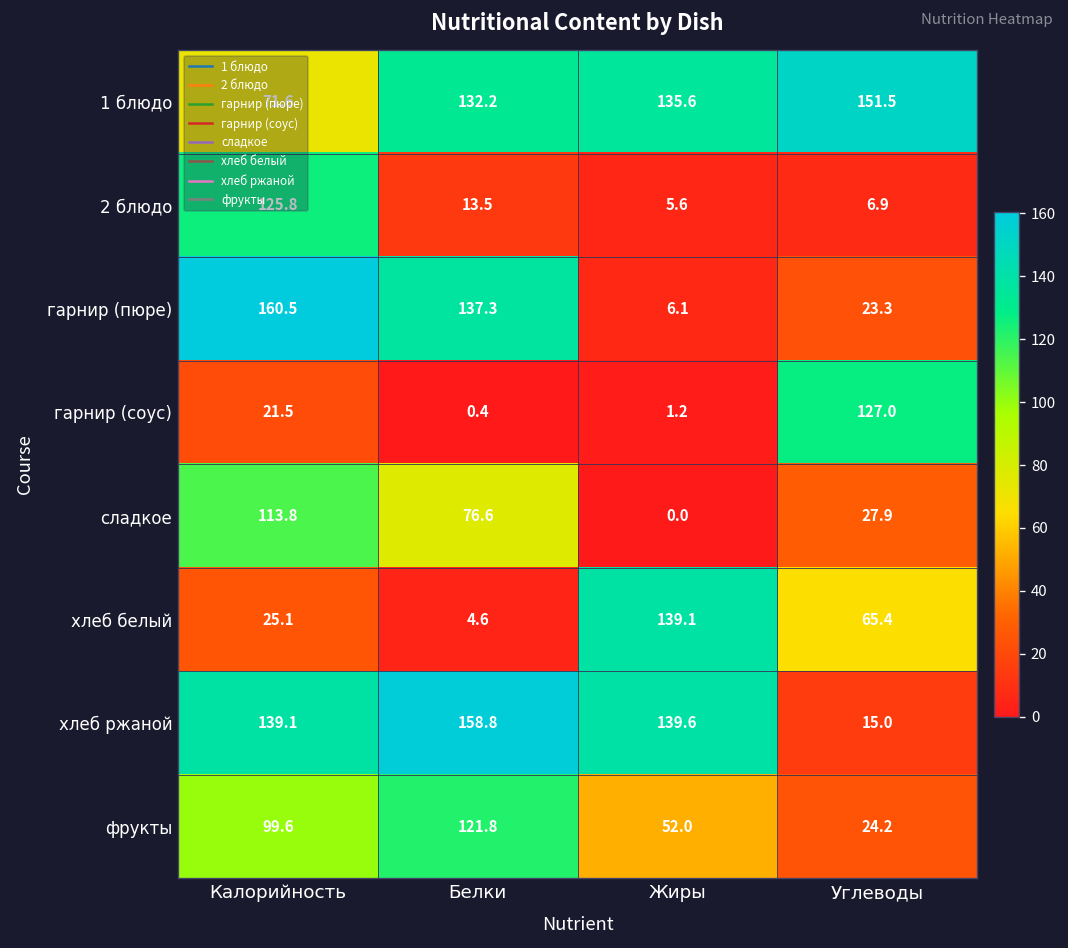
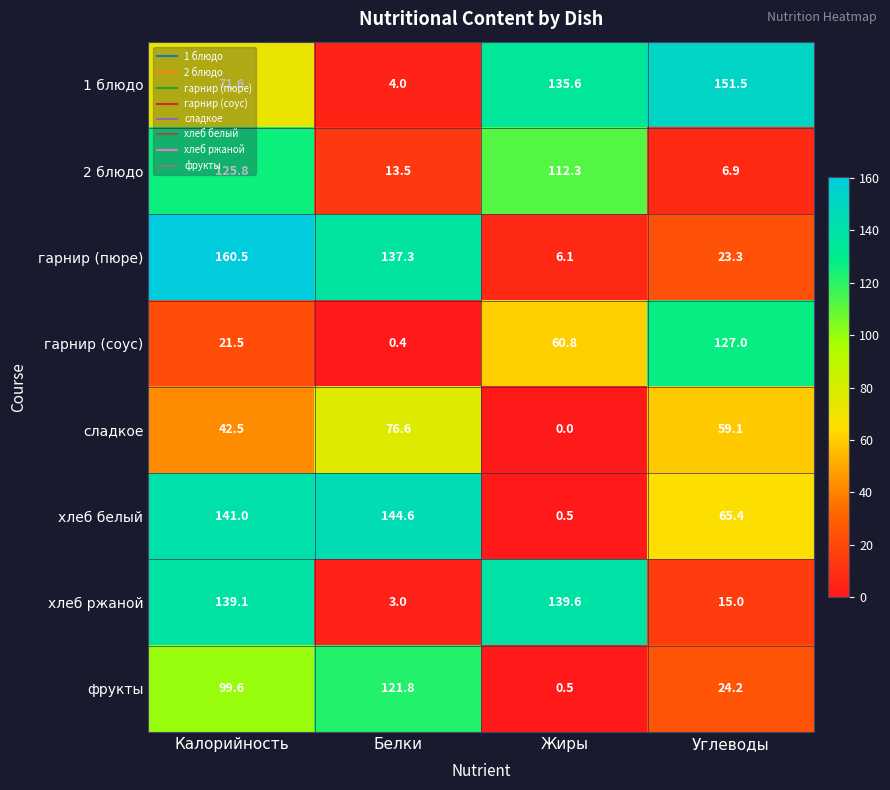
  {
    "1 блюдо": {
-     "Белки": 132.2,
+     "Белки": 4.0,
      "Жиры": 135.6,
      "Углеводы": 151.5
    },
    "2 блюдо": {
      "Белки": 13.5,
-     "Жиры": 5.6,
+     "Жиры": 112.3,
      "Углеводы": 6.9
    },
    "гарнир (пюре)": {
      "Калорийность": 160.5,
      "Белки": 137.3,
      "Жиры": 6.1,
      "Углеводы": 23.3
    },
    "гарнир (соус)": {
      "Калорийность": 21.5,
      "Белки": 0.4,
-     "Жиры": 1.2,
+     "Жиры": 60.8,
      "Углеводы": 127.0
    },
    "сладкое": {
-     "Калорийность": 113.8,
+     "Калорийность": 42.5,
      "Белки": 76.6,
      "Жиры": 0.0,
-     "Углеводы": 27.9
+     "Углеводы": 59.1
    },
    "хлеб белый": {
-     "Калорийность": 25.1,
-     "Белки": 4.6,
-     "Жиры": 139.1,
+     "Калорийность": 141.0,
+     "Белки": 144.6,
+     "Жиры": 0.5,
      "Углеводы": 65.4
    },
    "хлеб ржаной": {
      "Калорийность": 139.1,
-     "Белки": 158.8,
+     "Белки": 3.0,
      "Жиры": 139.6,
      "Углеводы": 15.0
    },
    "фрукты": {
      "Калорийность": 99.6,
      "Белки": 121.8,
-     "Жиры": 52.0,
+     "Жиры": 0.5,
      "Углеводы": 24.2
    }
  }
